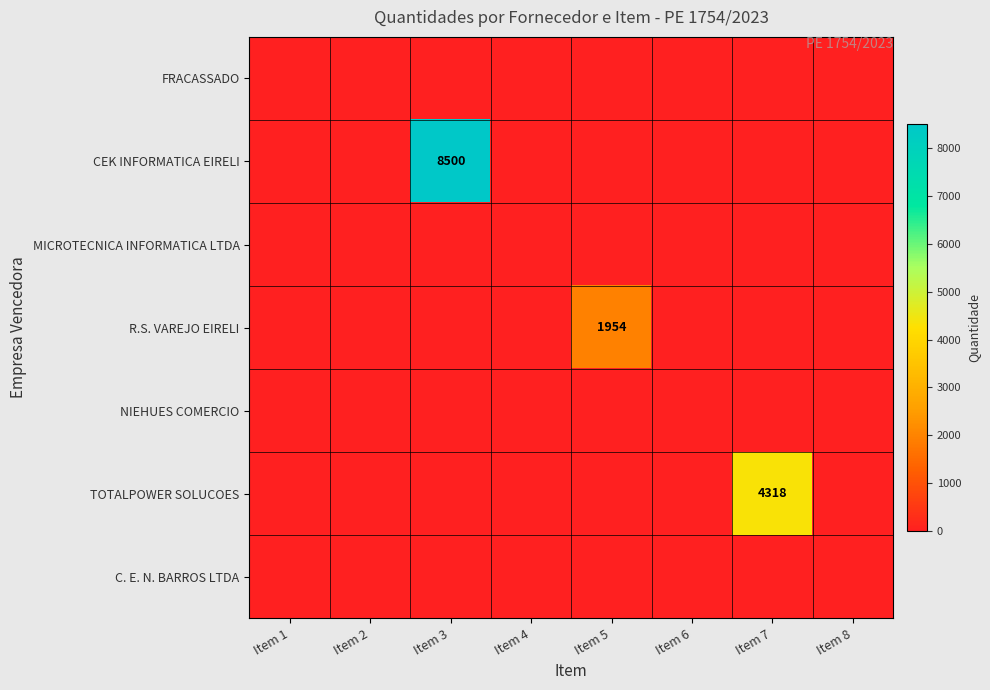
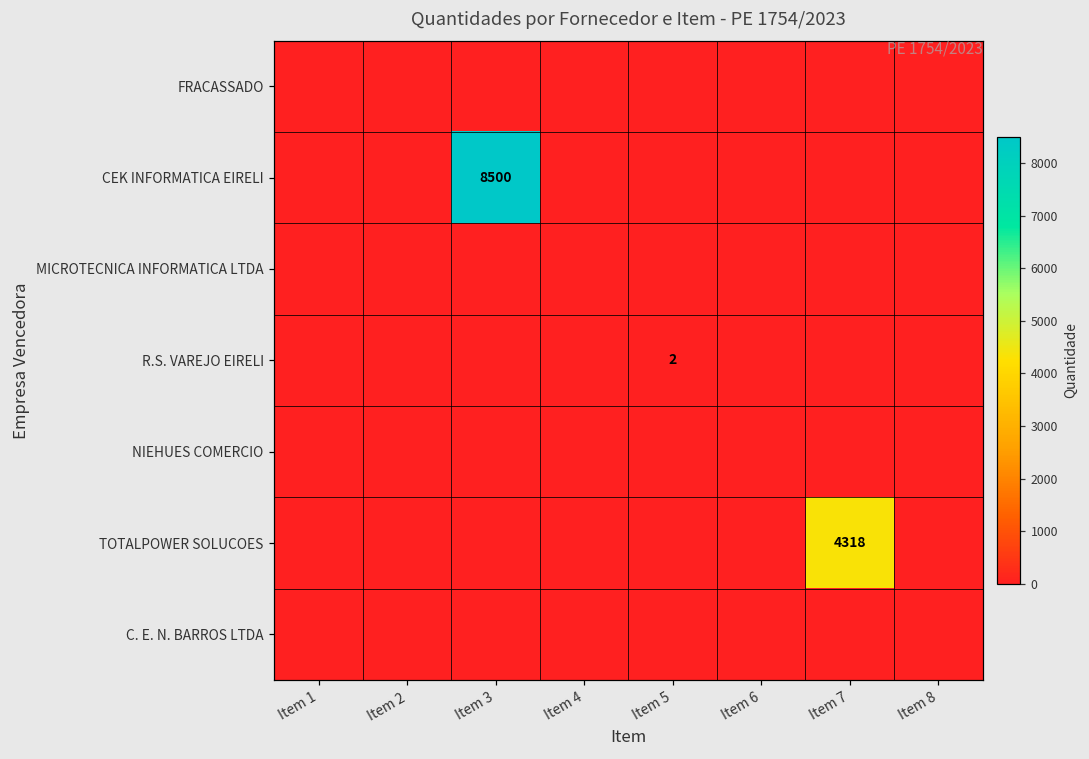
  {
    "CEK INFORMATICA EIRELI": {
      "Item 3": 8500
    },
    "R.S. VAREJO EIRELI": {
-     "Item 5": 1954
+     "Item 5": 2
    },
    "TOTALPOWER SOLUCOES": {
      "Item 7": 4318
    }
  }
